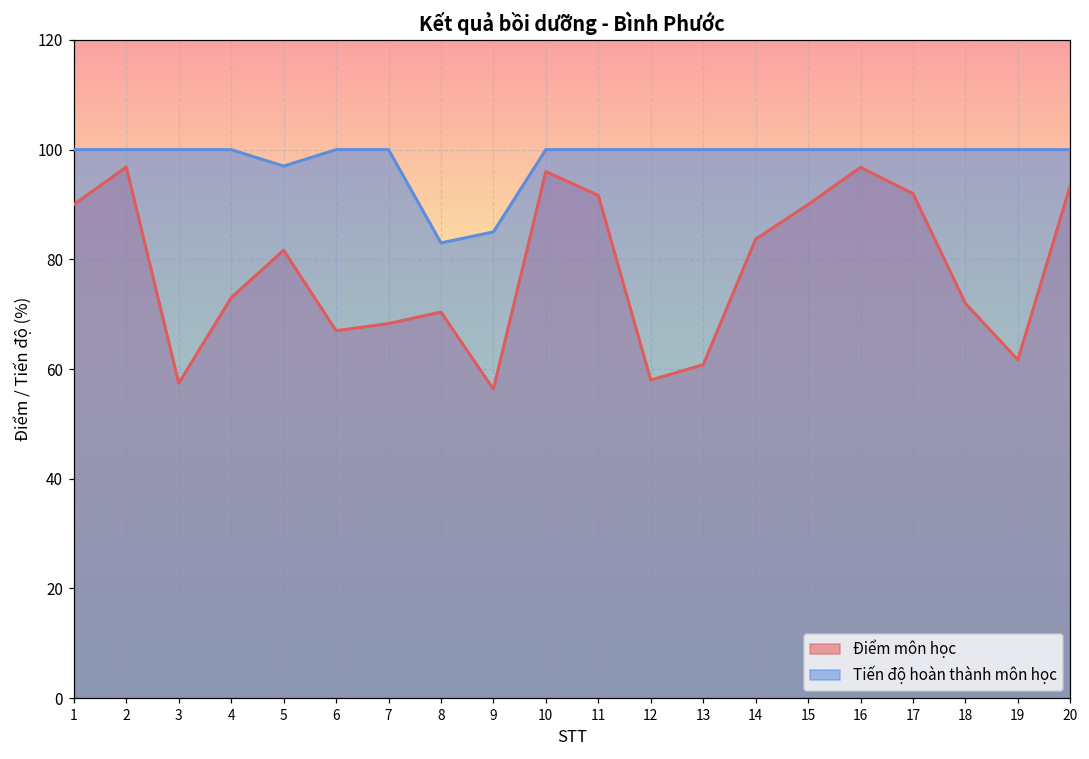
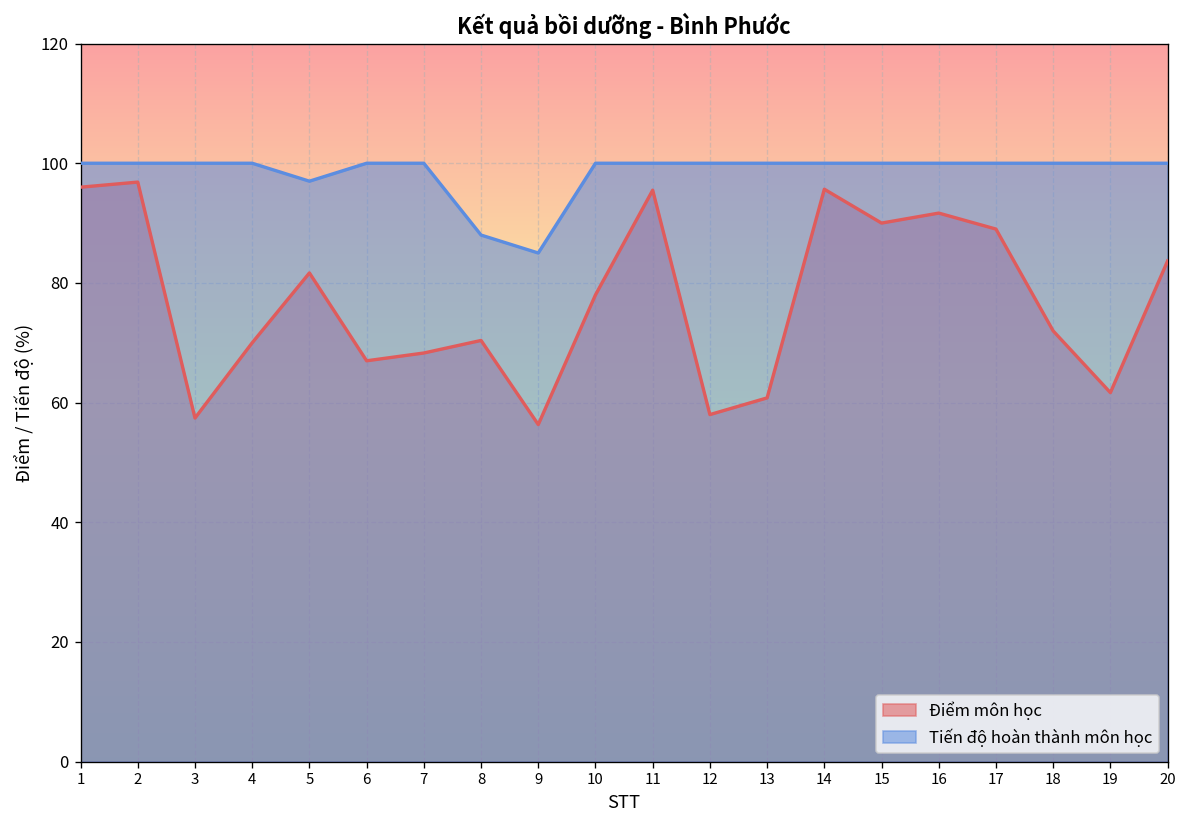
  {
    "Điểm môn học": {
-     "1": 90,
+     "1": 96,
      "2": 97,
      "3": 57,
-     "4": 73,
+     "4": 70,
      "5": 82,
      "6": 67,
      "7": 68,
      "8": 70,
      "9": 56,
-     "10": 96,
-     "11": 92,
+     "10": 78,
+     "11": 96,
      "12": 58,
      "13": 61,
-     "14": 84,
+     "14": 96,
      "15": 90,
-     "16": 97,
-     "17": 92,
+     "16": 92,
+     "17": 89,
      "18": 72,
      "19": 62,
-     "20": 93
+     "20": 84
    },
    "Tiến độ hoàn thành môn học": {
      "1": 100,
      "2": 100,
      "3": 100,
      "4": 100,
      "5": 97,
      "6": 100,
      "7": 100,
-     "8": 83,
+     "8": 88,
      "9": 85,
      "10": 100,
      "11": 100,
      "12": 100,
      "13": 100,
      "14": 100,
      "15": 100,
      "16": 100,
      "17": 100,
      "18": 100,
      "19": 100,
      "20": 100
    }
  }
